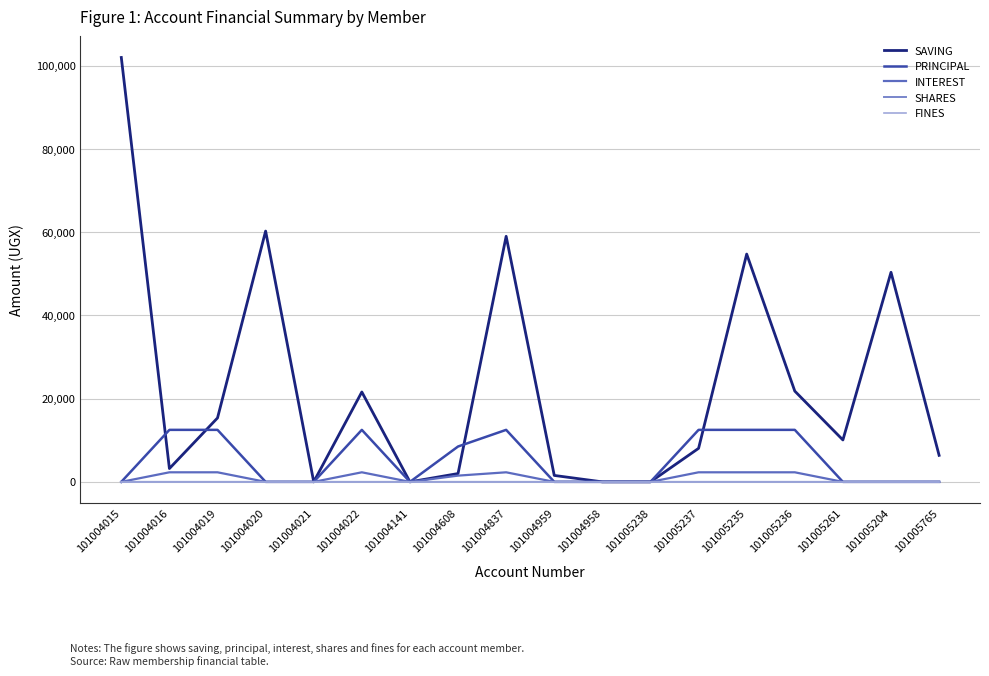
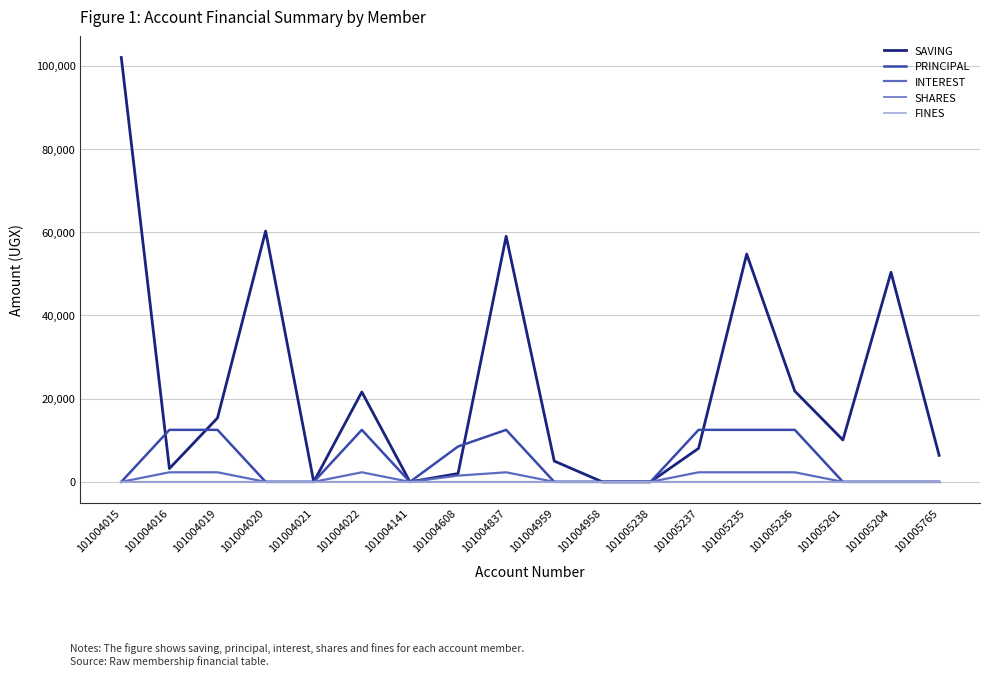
  {
    "SAVING": {
      "101004015": "102,000",
      "101004016": "3,000",
      "101004019": "15,000",
      "101004020": "60,000",
      "101004022": "22,000",
      "101004837": "59,000",
-     "101004959": "2,000",
+     "101004959": "5,000",
      "101005237": "8,000",
      "101005235": "55,000",
      "101005236": "22,000",
      "101005261": "10,000",
      "101005204": "50,000",
      "101005765": "6,000"
    },
    "FINES": {
      "101004016": "0",
      "101004019": "0",
      "101004022": "0",
      "101004608": "0",
      "101004837": "0",
      "101005237": "0",
      "101005235": "0",
      "101005236": "0"
    }
  }
